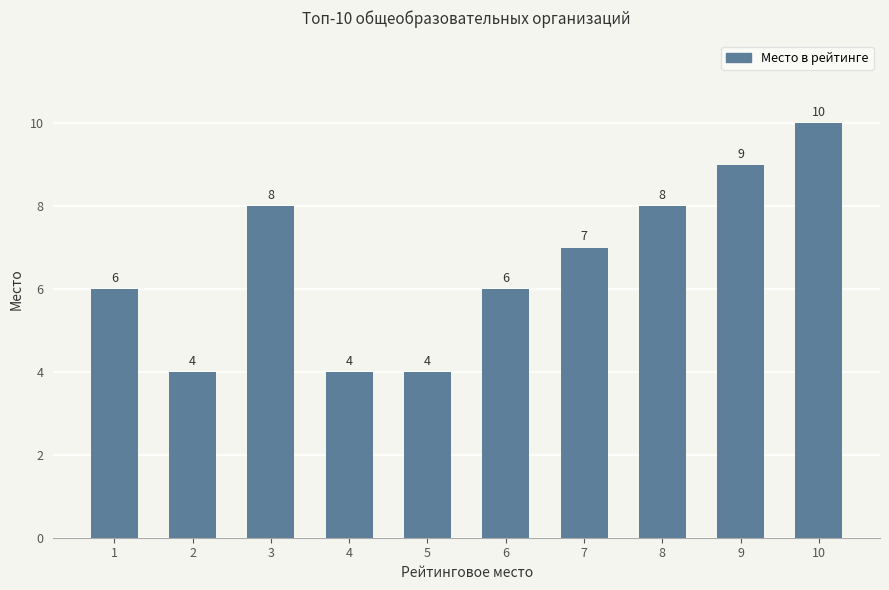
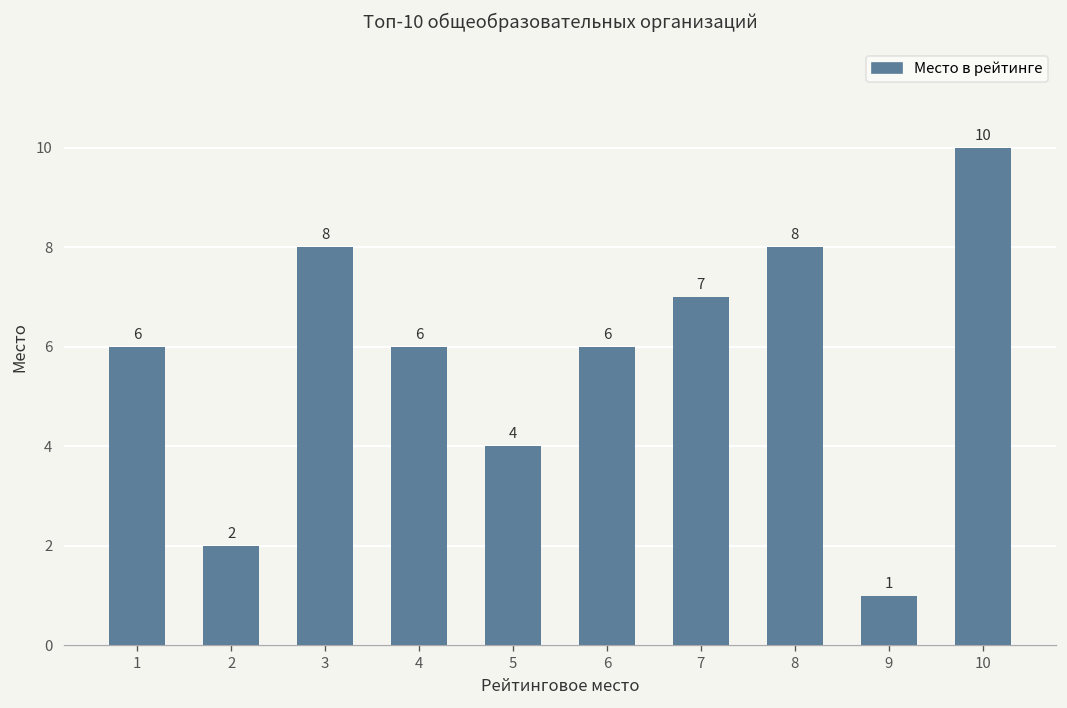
  {
    "1": 6,
-   "2": 4,
+   "2": 2,
    "3": 8,
-   "4": 4,
+   "4": 6,
    "5": 4,
    "6": 6,
    "7": 7,
    "8": 8,
-   "9": 9,
+   "9": 1,
    "10": 10
  }
